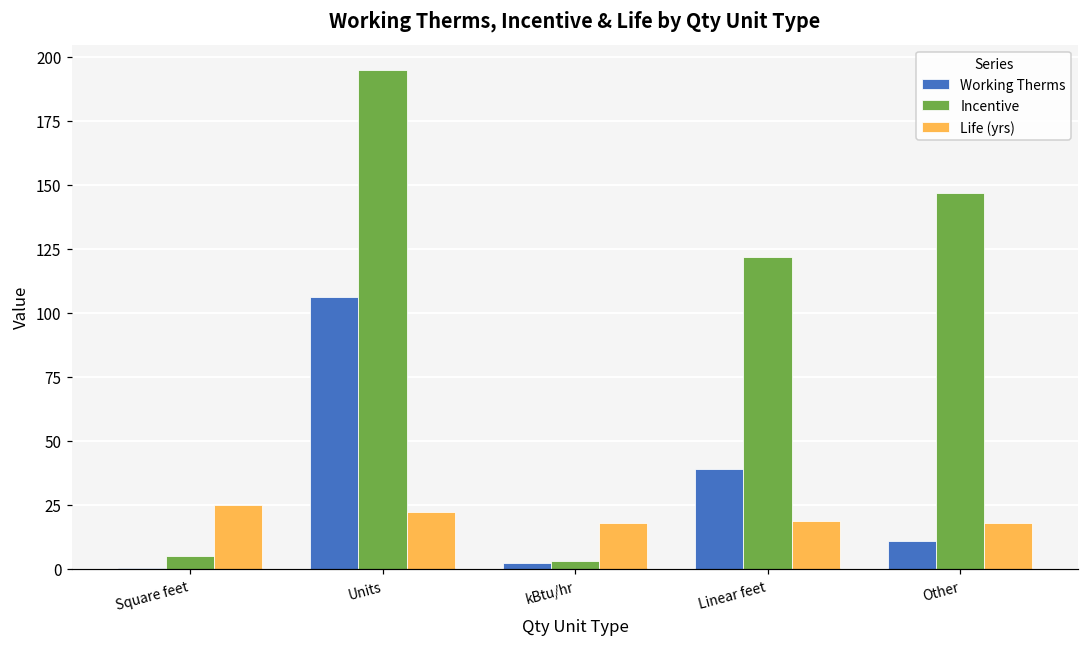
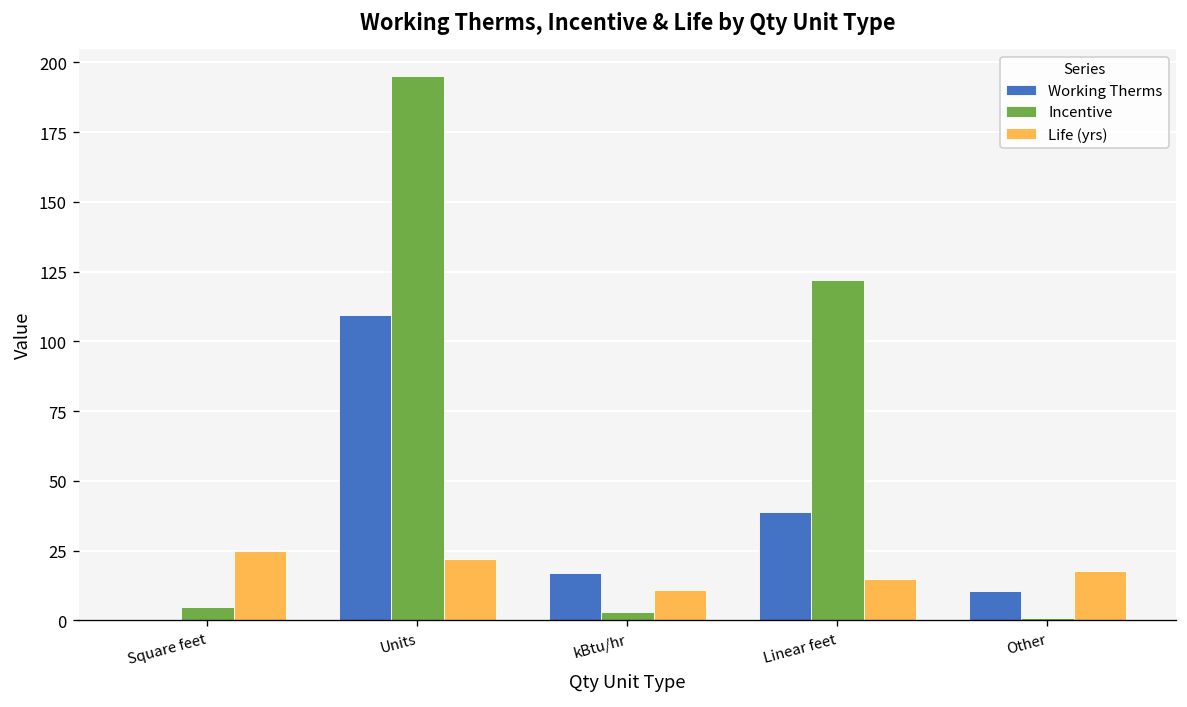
  {
    "Working Therms": {
-     "Units": 106,
-     "kBtu/hr": 2,
+     "Units": 110,
+     "kBtu/hr": 17,
      "Linear feet": 39,
      "Other": 11
    },
    "Incentive": {
      "Square feet": 5,
      "Units": 195,
      "kBtu/hr": 3,
      "Linear feet": 122,
-     "Other": 147
+     "Other": 1
    },
    "Life (yrs)": {
      "Square feet": 25,
      "Units": 22,
-     "kBtu/hr": 18,
-     "Linear feet": 19,
+     "kBtu/hr": 11,
+     "Linear feet": 15,
      "Other": 18
    }
  }
